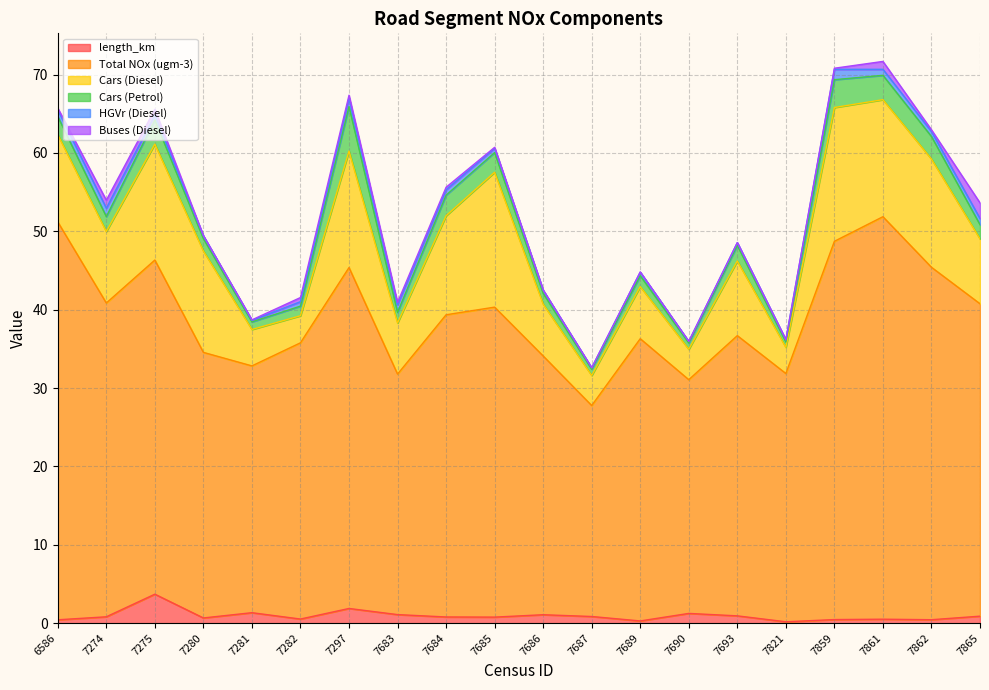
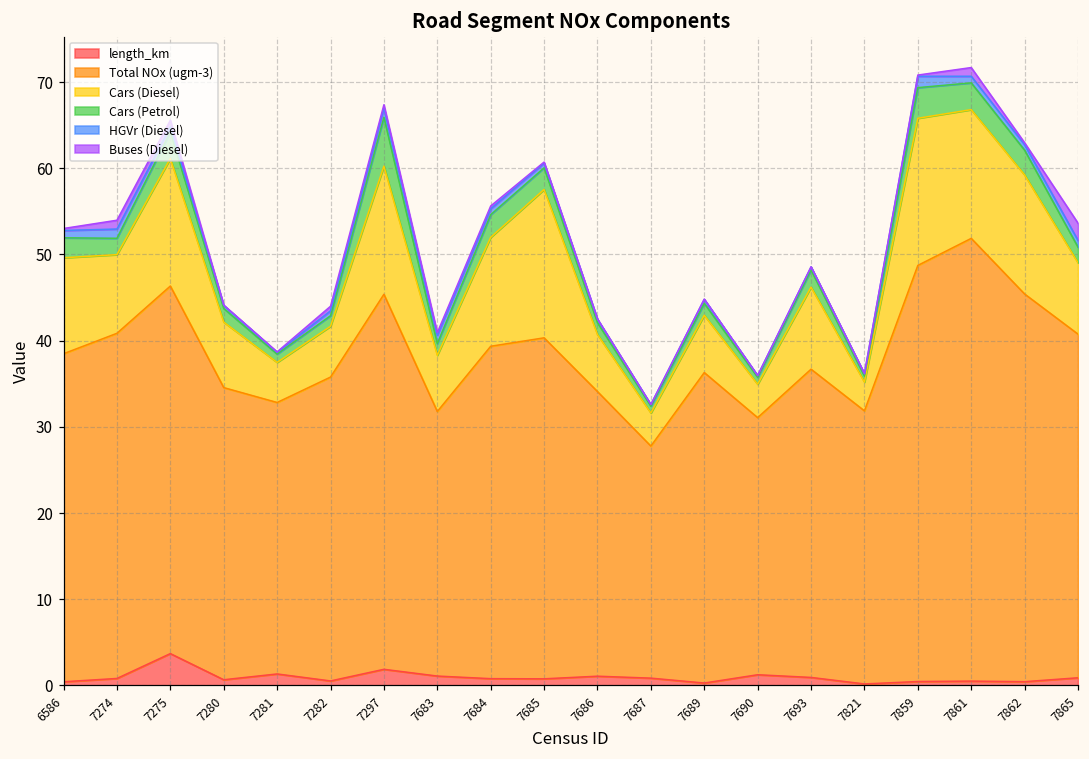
  {
    "length_km": {
      "6586": 0,
      "7274": 1,
      "7275": 4,
      "7280": 1,
      "7281": 1,
      "7282": 1,
      "7297": 2,
      "7683": 1,
      "7684": 1,
      "7685": 1,
      "7686": 1,
      "7687": 1,
      "7689": 0,
      "7690": 1,
      "7693": 1,
      "7821": 0,
      "7859": 0,
      "7861": 1,
      "7862": 0,
      "7865": 1
    },
    "Total NOx (ugm-3)": {
-     "6586": 51,
+     "6586": 38,
      "7274": 40,
      "7275": 43,
      "7280": 34,
      "7281": 31,
      "7282": 35,
      "7297": 44,
      "7683": 31,
      "7684": 39,
      "7685": 40,
      "7686": 33,
      "7687": 27,
      "7689": 36,
      "7690": 30,
      "7693": 36,
      "7821": 32,
      "7859": 48,
      "7861": 51,
      "7862": 45,
      "7865": 40
    },
    "Cars (Diesel)": {
      "6586": 11,
      "7274": 9,
      "7275": 15,
-     "7280": 13,
+     "7280": 8,
      "7281": 5,
-     "7282": 3,
+     "7282": 6,
      "7297": 15,
      "7683": 7,
      "7684": 13,
      "7685": 17,
      "7686": 7,
      "7687": 4,
      "7689": 7,
      "7690": 4,
      "7693": 10,
      "7821": 3,
      "7859": 17,
      "7861": 15,
      "7862": 14,
      "7865": 8
    },
    "Cars (Petrol)": {
      "6586": 2,
      "7274": 2,
      "7280": 2,
      "7282": 1,
      "7297": 6,
      "7683": 1,
      "7684": 3,
      "7685": 3,
      "7686": 1,
      "7689": 1,
      "7693": 2,
      "7859": 4,
      "7861": 3,
      "7862": 3,
      "7865": 2
    },
    "HGVr (Diesel)": {
      "7274": 1,
      "7282": 1,
      "7297": 1,
      "7861": 1,
      "7865": 1
    },
    "Buses (Diesel)": {
      "7274": 1,
      "7282": 1,
      "7297": 0,
      "7861": 1,
      "7865": 2
    }
  }
